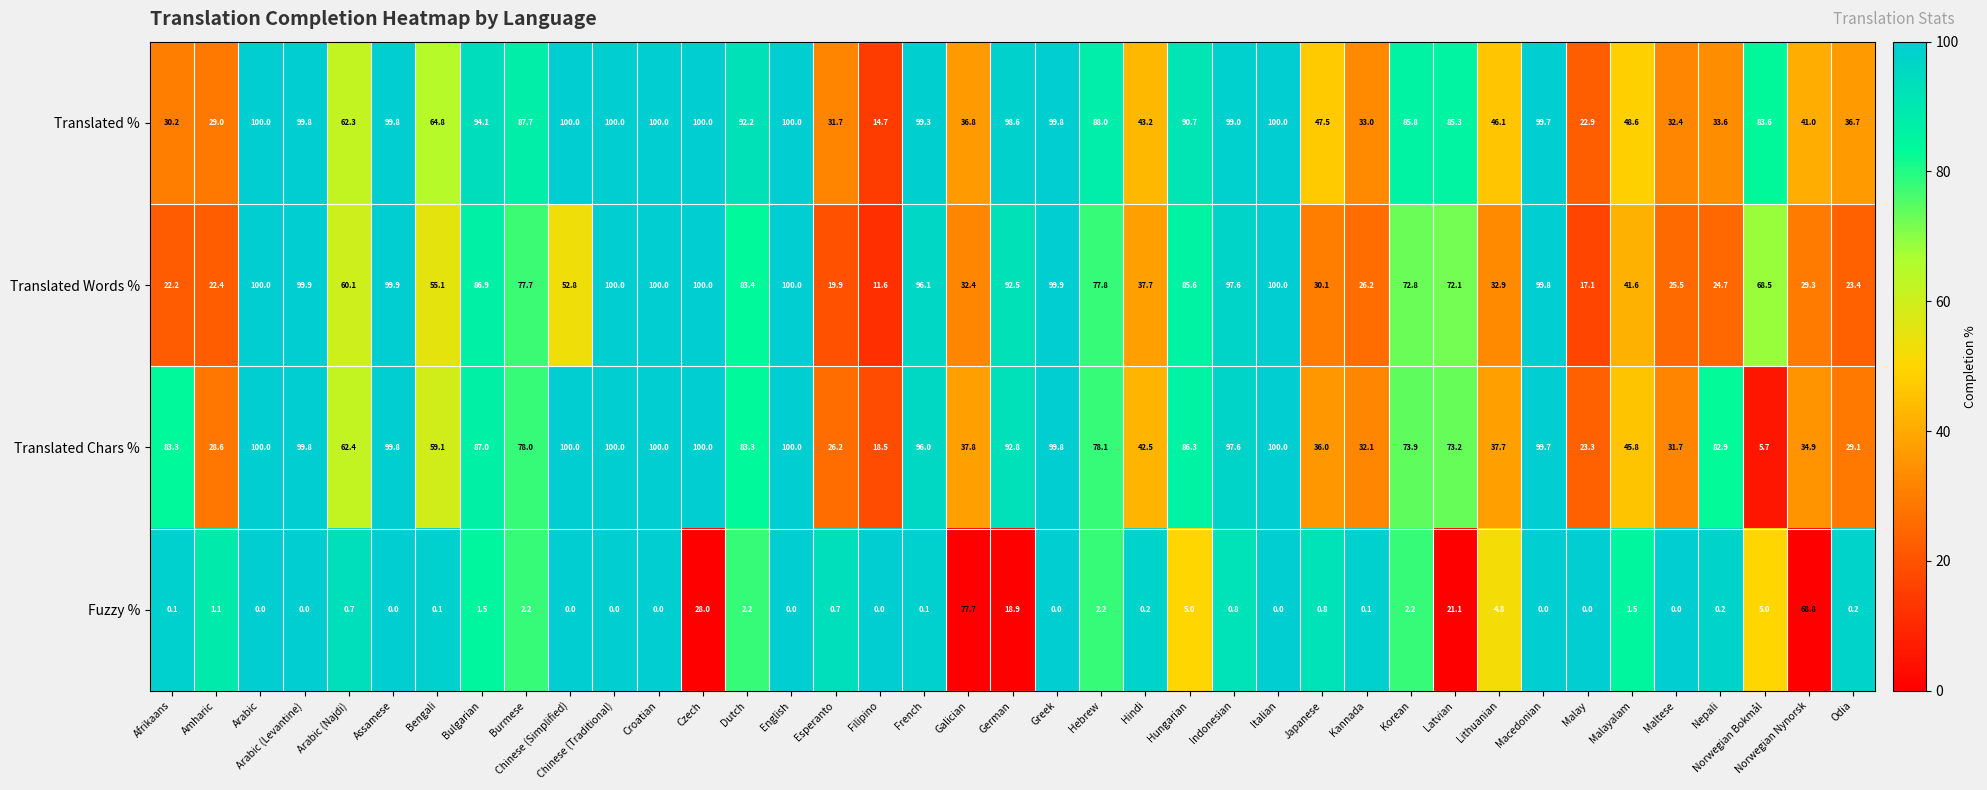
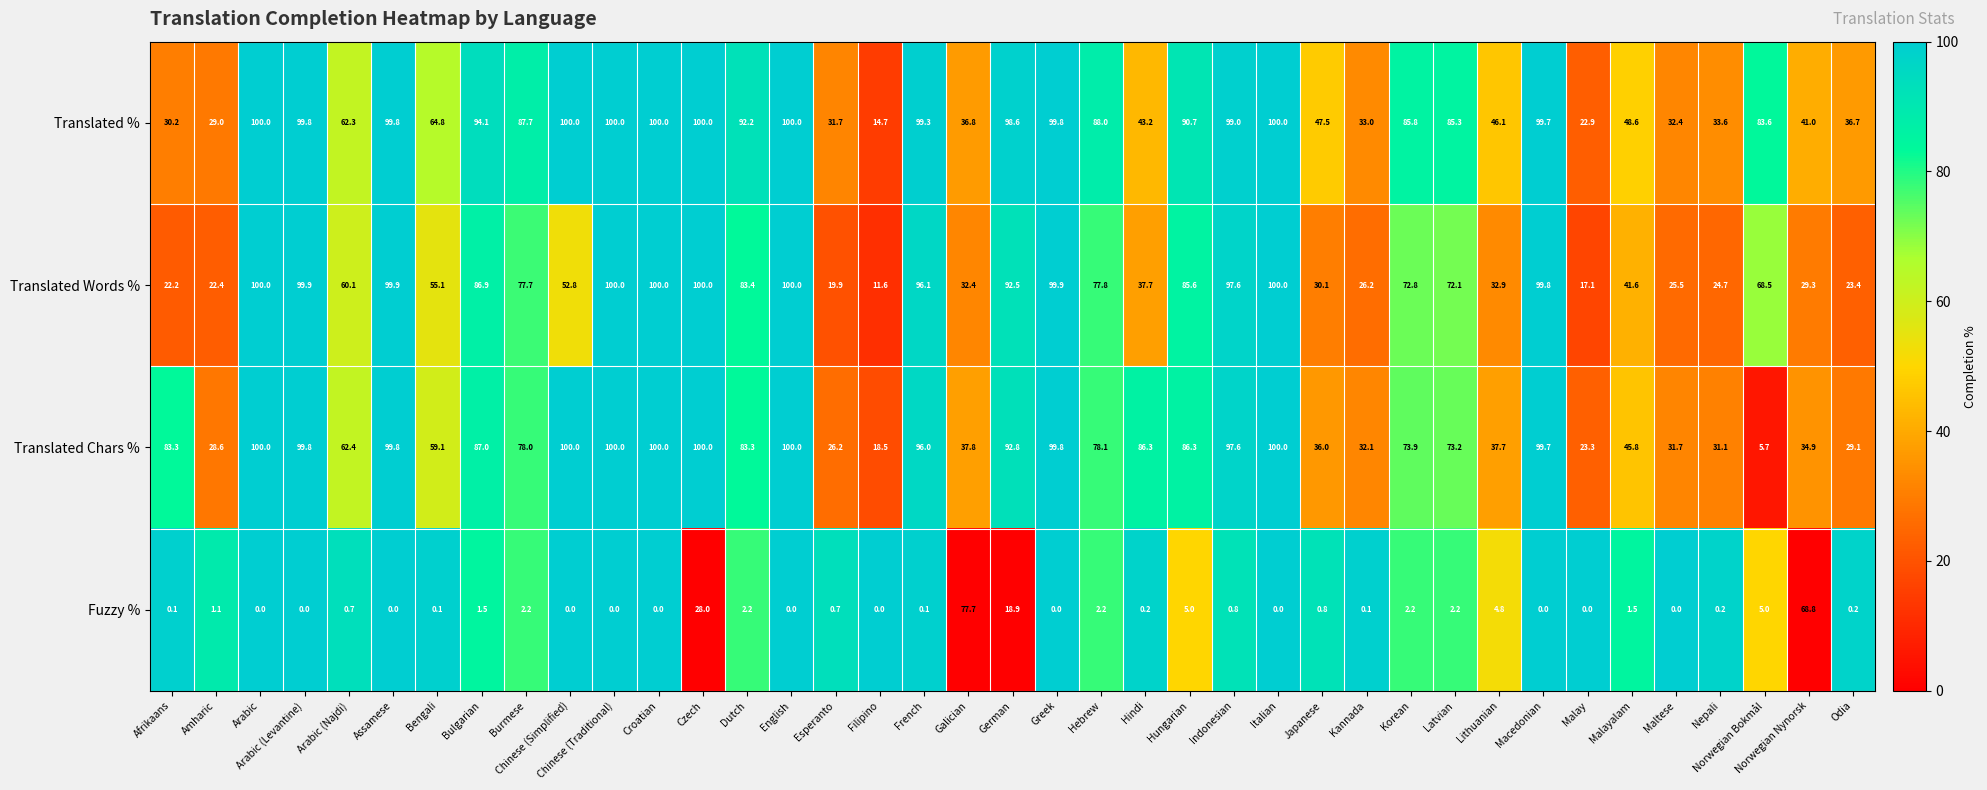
  {
    "Translated %": {
      "Afrikaans": 30.2,
      "Amharic": 29.0,
      "Arabic": 100.0,
      "Arabic (Levantine)": 99.8,
      "Arabic (Najdi)": 62.3,
      "Assamese": 99.8,
      "Bengali": 64.8,
      "Bulgarian": 94.1,
      "Burmese": 87.7,
      "Chinese (Simplified)": 100.0,
      "Chinese (Traditional)": 100.0,
      "Croatian": 100.0,
      "Czech": 100.0,
      "Dutch": 92.2,
      "English": 100.0,
      "Esperanto": 31.7,
      "Filipino": 14.7,
      "French": 99.3,
      "Galician": 36.8,
      "German": 98.6,
      "Greek": 99.8,
      "Hebrew": 88.0,
      "Hindi": 43.2,
      "Hungarian": 90.7,
      "Indonesian": 99.0,
      "Italian": 100.0,
      "Japanese": 47.5,
      "Kannada": 33.0,
      "Korean": 85.8,
      "Latvian": 85.3,
      "Lithuanian": 46.1,
      "Macedonian": 99.7,
      "Malay": 22.9,
      "Malayalam": 48.6,
      "Maltese": 32.4,
      "Nepali": 33.6,
      "Norwegian Bokmål": 83.6,
      "Norwegian Nynorsk": 41.0,
      "Odia": 36.7
    },
    "Translated Words %": {
      "Afrikaans": 22.2,
      "Amharic": 22.4,
      "Arabic": 100.0,
      "Arabic (Levantine)": 99.9,
      "Arabic (Najdi)": 60.1,
      "Assamese": 99.9,
      "Bengali": 55.1,
      "Bulgarian": 86.9,
      "Burmese": 77.7,
      "Chinese (Simplified)": 52.8,
      "Chinese (Traditional)": 100.0,
      "Croatian": 100.0,
      "Czech": 100.0,
      "Dutch": 83.4,
      "English": 100.0,
      "Esperanto": 19.9,
      "Filipino": 11.6,
      "French": 96.1,
      "Galician": 32.4,
      "German": 92.5,
      "Greek": 99.9,
      "Hebrew": 77.8,
      "Hindi": 37.7,
      "Hungarian": 85.6,
      "Indonesian": 97.6,
      "Italian": 100.0,
      "Japanese": 30.1,
      "Kannada": 26.2,
      "Korean": 72.8,
      "Latvian": 72.1,
      "Lithuanian": 32.9,
      "Macedonian": 99.8,
      "Malay": 17.1,
      "Malayalam": 41.6,
      "Maltese": 25.5,
      "Nepali": 24.7,
      "Norwegian Bokmål": 68.5,
      "Norwegian Nynorsk": 29.3,
      "Odia": 23.4
    },
    "Translated Chars %": {
      "Afrikaans": 83.3,
      "Amharic": 28.6,
      "Arabic": 100.0,
      "Arabic (Levantine)": 99.8,
      "Arabic (Najdi)": 62.4,
      "Assamese": 99.8,
      "Bengali": 59.1,
      "Bulgarian": 87.0,
      "Burmese": 78.0,
      "Chinese (Simplified)": 100.0,
      "Chinese (Traditional)": 100.0,
      "Croatian": 100.0,
      "Czech": 100.0,
      "Dutch": 83.3,
      "English": 100.0,
      "Esperanto": 26.2,
      "Filipino": 18.5,
      "French": 96.0,
      "Galician": 37.8,
      "German": 92.8,
      "Greek": 99.8,
      "Hebrew": 78.1,
-     "Hindi": 42.5,
+     "Hindi": 86.3,
      "Hungarian": 86.3,
      "Indonesian": 97.6,
      "Italian": 100.0,
      "Japanese": 36.0,
      "Kannada": 32.1,
      "Korean": 73.9,
      "Latvian": 73.2,
      "Lithuanian": 37.7,
      "Macedonian": 99.7,
      "Malay": 23.3,
      "Malayalam": 45.8,
      "Maltese": 31.7,
-     "Nepali": 82.9,
+     "Nepali": 31.1,
      "Norwegian Bokmål": 5.7,
      "Norwegian Nynorsk": 34.9,
      "Odia": 29.1
    },
    "Fuzzy %": {
      "Afrikaans": 0.1,
      "Amharic": 1.1,
      "Arabic": 0.0,
      "Arabic (Levantine)": 0.0,
      "Arabic (Najdi)": 0.7,
      "Assamese": 0.0,
      "Bengali": 0.1,
      "Bulgarian": 1.5,
      "Burmese": 2.2,
      "Chinese (Simplified)": 0.0,
      "Chinese (Traditional)": 0.0,
      "Croatian": 0.0,
      "Czech": 28.0,
      "Dutch": 2.2,
      "English": 0.0,
      "Esperanto": 0.7,
      "Filipino": 0.0,
      "French": 0.1,
      "Galician": 77.7,
      "German": 18.9,
      "Greek": 0.0,
      "Hebrew": 2.2,
      "Hindi": 0.2,
      "Hungarian": 5.0,
      "Indonesian": 0.8,
      "Italian": 0.0,
      "Japanese": 0.8,
      "Kannada": 0.1,
      "Korean": 2.2,
-     "Latvian": 21.1,
+     "Latvian": 2.2,
      "Lithuanian": 4.8,
      "Macedonian": 0.0,
      "Malay": 0.0,
      "Malayalam": 1.5,
      "Maltese": 0.0,
      "Nepali": 0.2,
      "Norwegian Bokmål": 5.0,
      "Norwegian Nynorsk": 68.8,
      "Odia": 0.2
    }
  }
